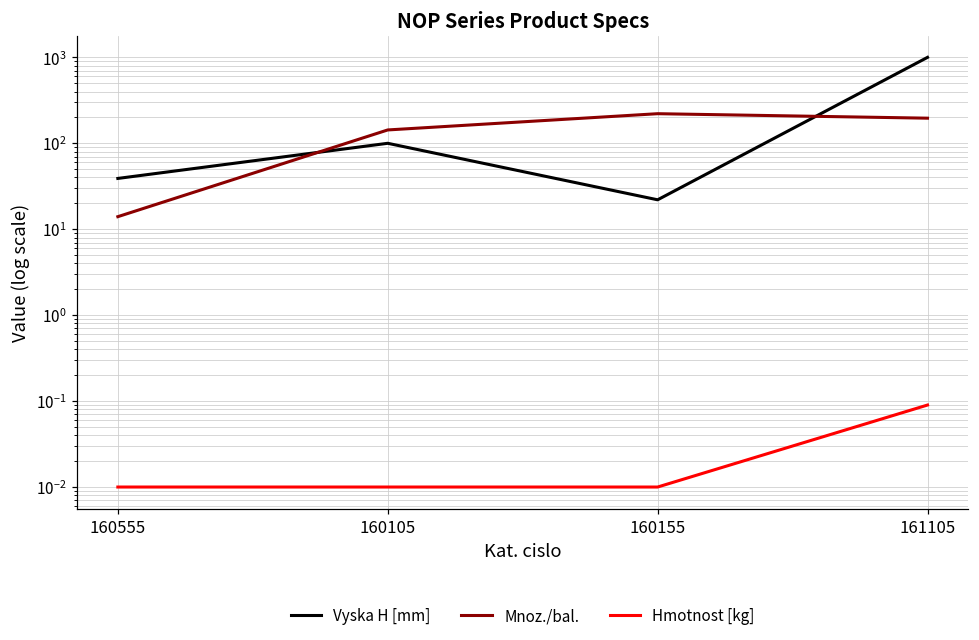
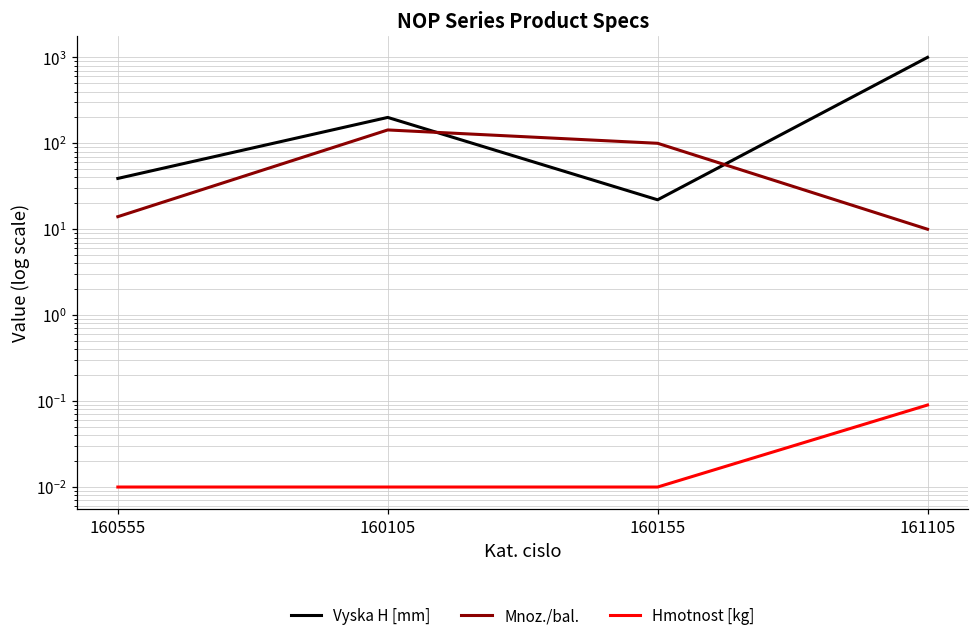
  {
    "Vyska H [mm]": {
      "160555": 40,
-     "160105": 100,
+     "160105": 200,
      "160155": 22,
      "161105": 1000
    },
    "Mnoz./bal.": {
      "160555": 14,
      "160105": 140,
-     "160155": 220,
-     "161105": 200
+     "160155": 100,
+     "161105": 10
    },
    "Hmotnost [kg]": {
      "160555": 0.010,
      "160105": 0.010,
      "160155": 0.010,
      "161105": 0.09
    }
  }
